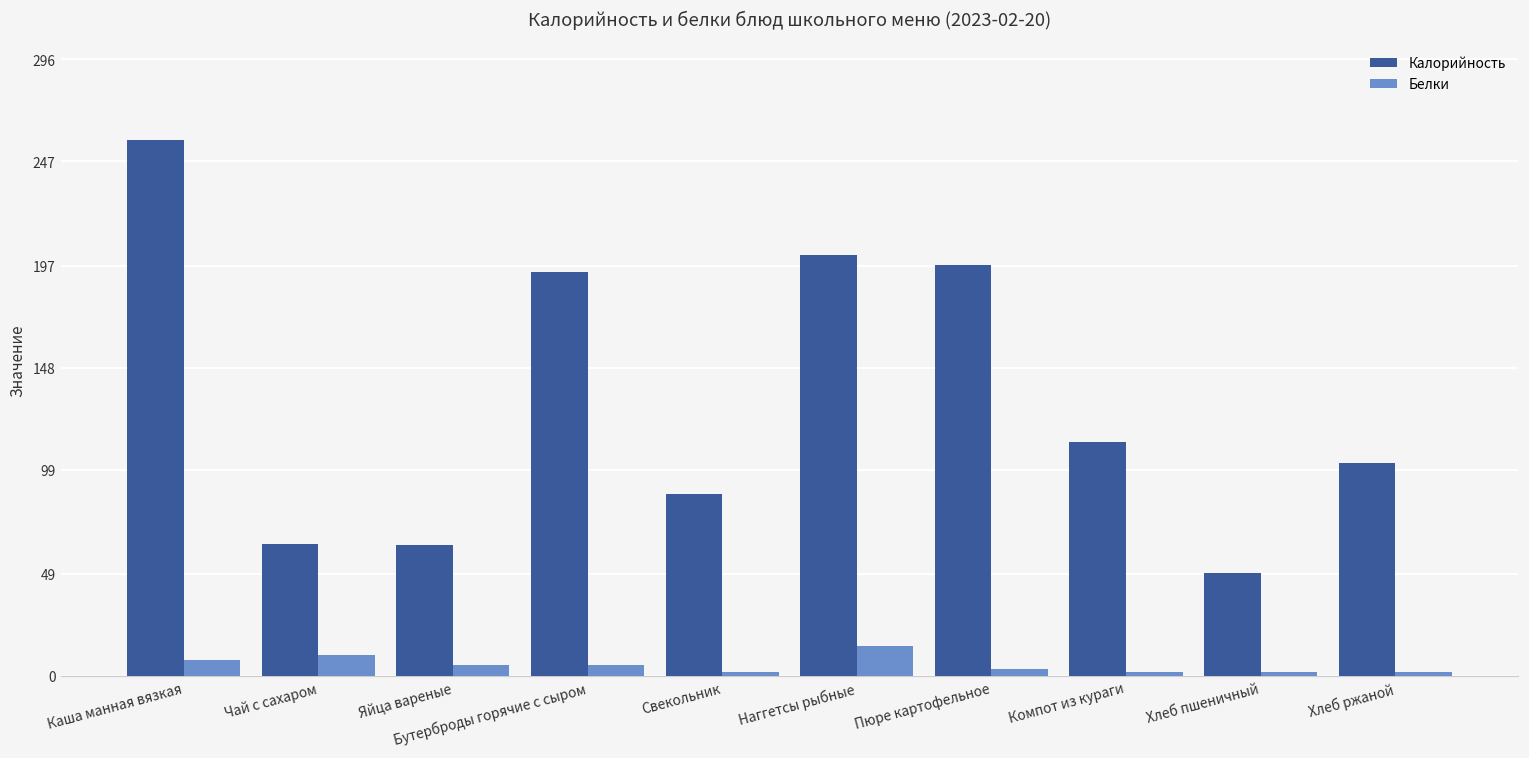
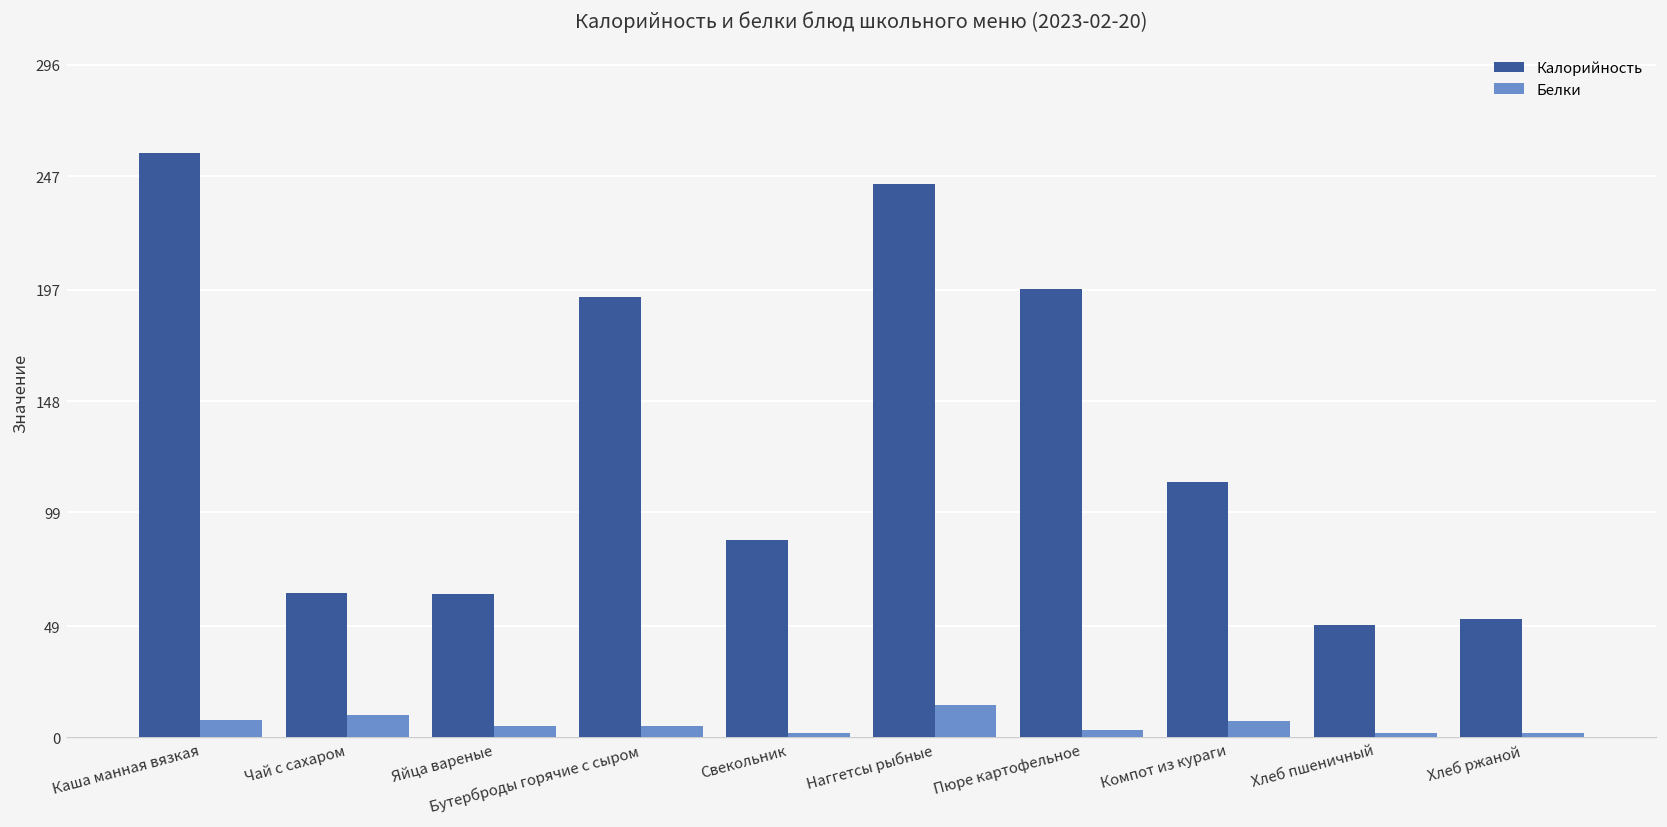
  {
    "Калорийность": {
      "Каша манная вязкая": 257,
      "Чай с сахаром": 64,
      "Яйца вареные": 63,
      "Бутерброды горячие с сыром": 194,
      "Свекольник": 87,
-     "Наггетсы рыбные": 202,
+     "Наггетсы рыбные": 244,
      "Пюре картофельное": 197,
      "Компот из кураги": 112,
      "Хлеб пшеничный": 49,
-     "Хлеб ржаной": 102
+     "Хлеб ржаной": 52
    },
    "Белки": {
      "Каша манная вязкая": 8,
      "Чай с сахаром": 10,
      "Яйца вареные": 5,
      "Бутерброды горячие с сыром": 5,
      "Свекольник": 2,
      "Наггетсы рыбные": 14,
      "Пюре картофельное": 3,
-     "Компот из кураги": 2,
+     "Компот из кураги": 7,
      "Хлеб пшеничный": 2,
      "Хлеб ржаной": 2
    }
  }
